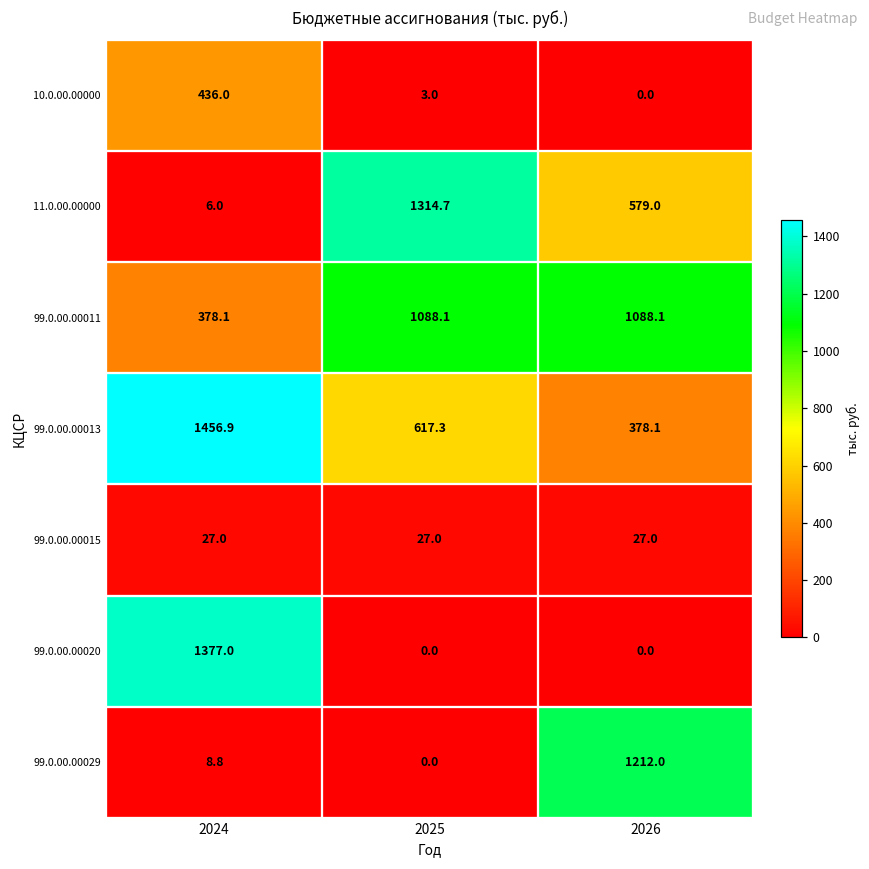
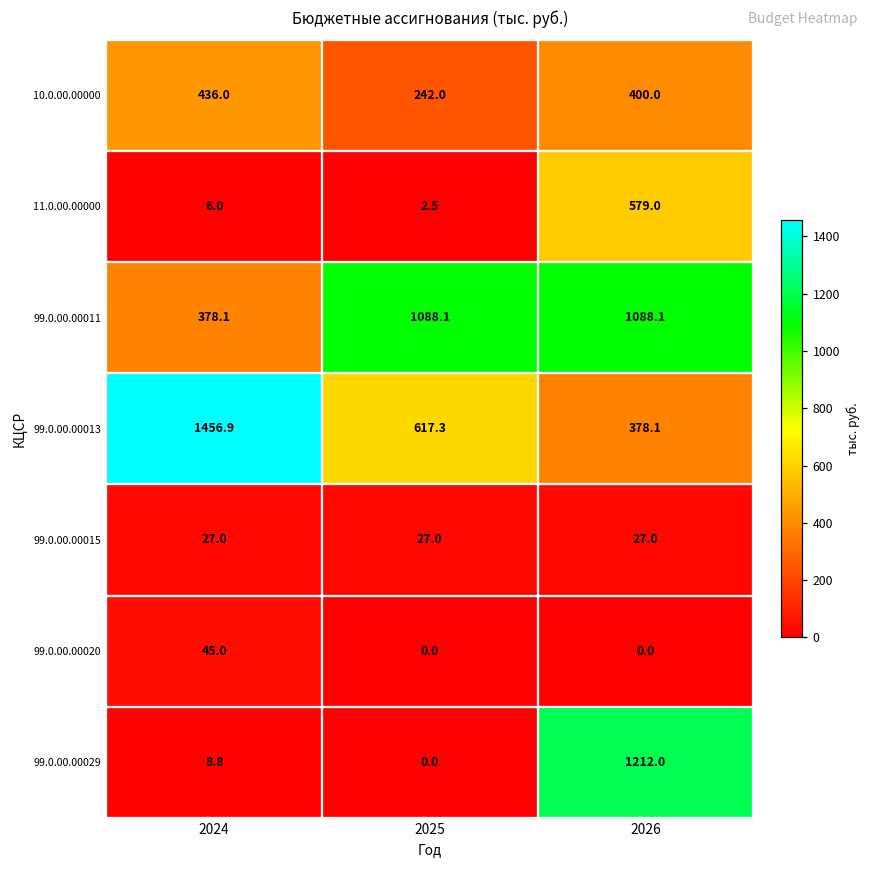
  {
    "10.0.00.00000": {
      "2024": 436.0,
-     "2025": 3.0,
-     "2026": 0.0
+     "2025": 242.0,
+     "2026": 400.0
    },
    "11.0.00.00000": {
      "2024": 6.0,
-     "2025": 1314.7,
+     "2025": 2.5,
      "2026": 579.0
    },
    "99.0.00.00011": {
      "2024": 378.1,
      "2025": 1088.1,
      "2026": 1088.1
    },
    "99.0.00.00013": {
      "2024": 1456.9,
      "2025": 617.3,
      "2026": 378.1
    },
    "99.0.00.00015": {
      "2024": 27.0,
      "2025": 27.0,
      "2026": 27.0
    },
    "99.0.00.00020": {
-     "2024": 1377.0,
+     "2024": 45.0,
      "2025": 0.0,
      "2026": 0.0
    },
    "99.0.00.00029": {
      "2024": 8.8,
      "2025": 0.0,
      "2026": 1212.0
    }
  }
